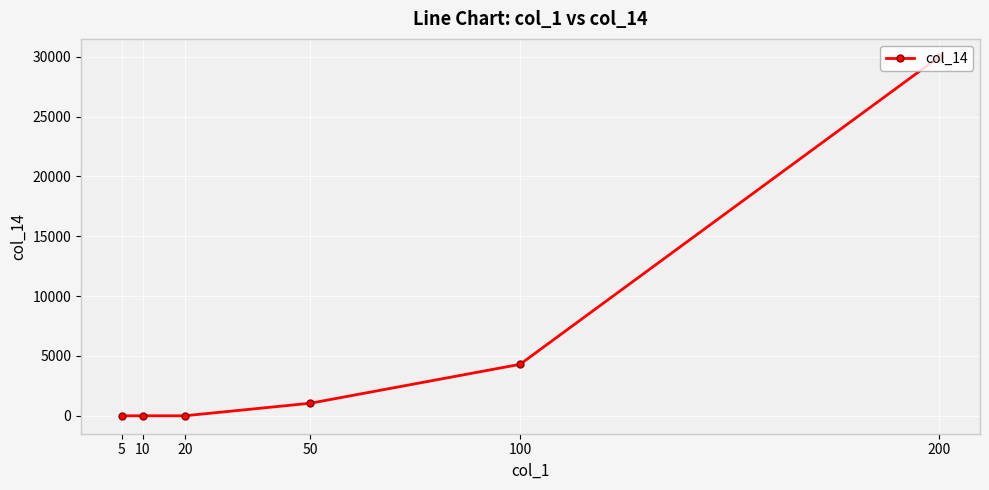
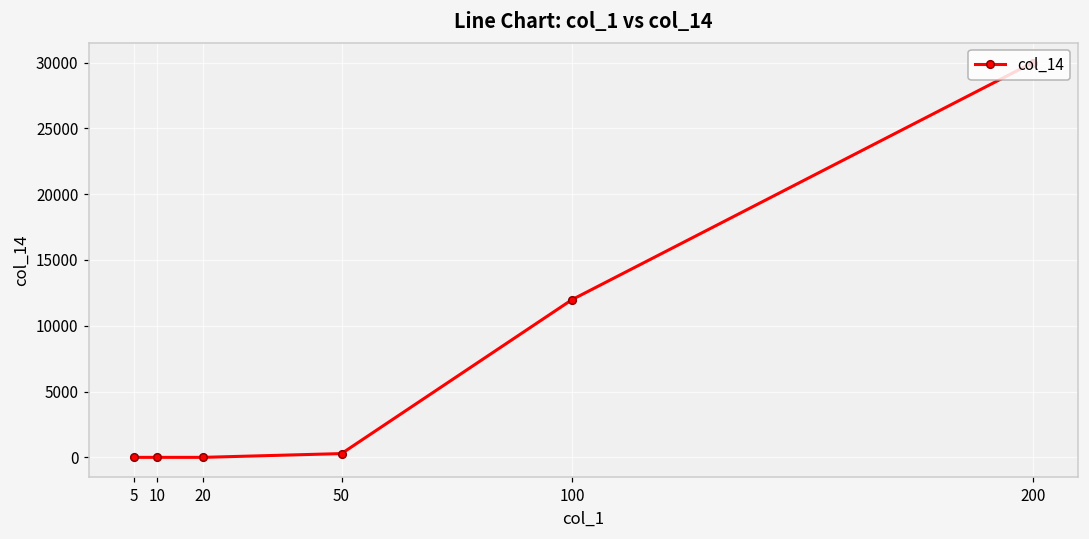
  {
    "5": 0,
    "10": 0,
    "20": 0,
-   "50": 1100,
-   "100": 4300
+   "50": 300,
+   "100": 12000
  }
